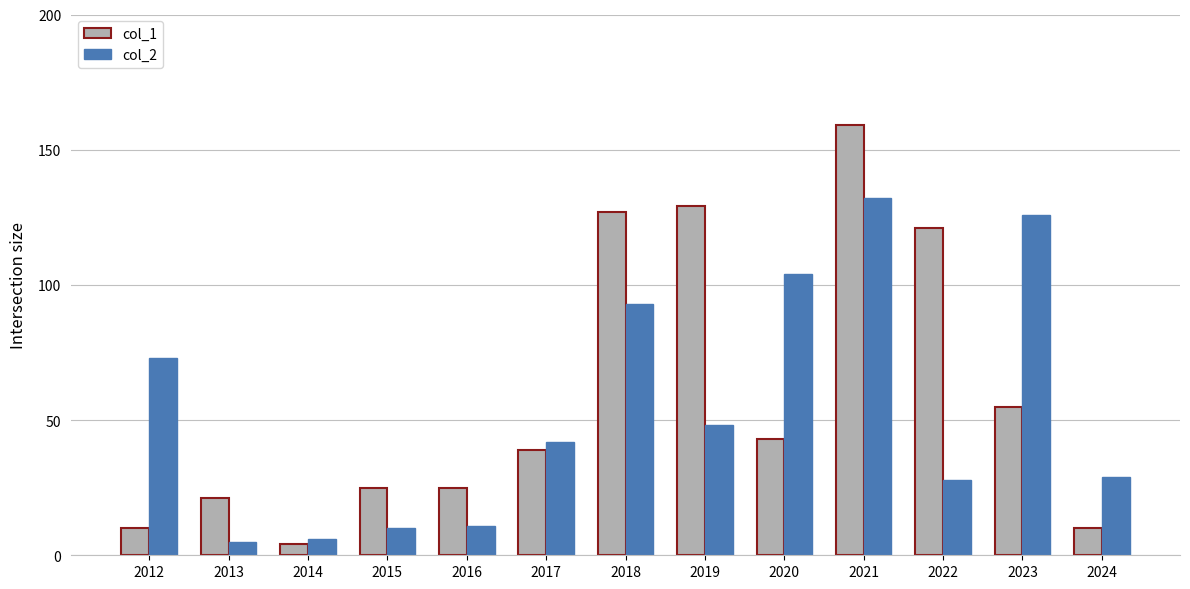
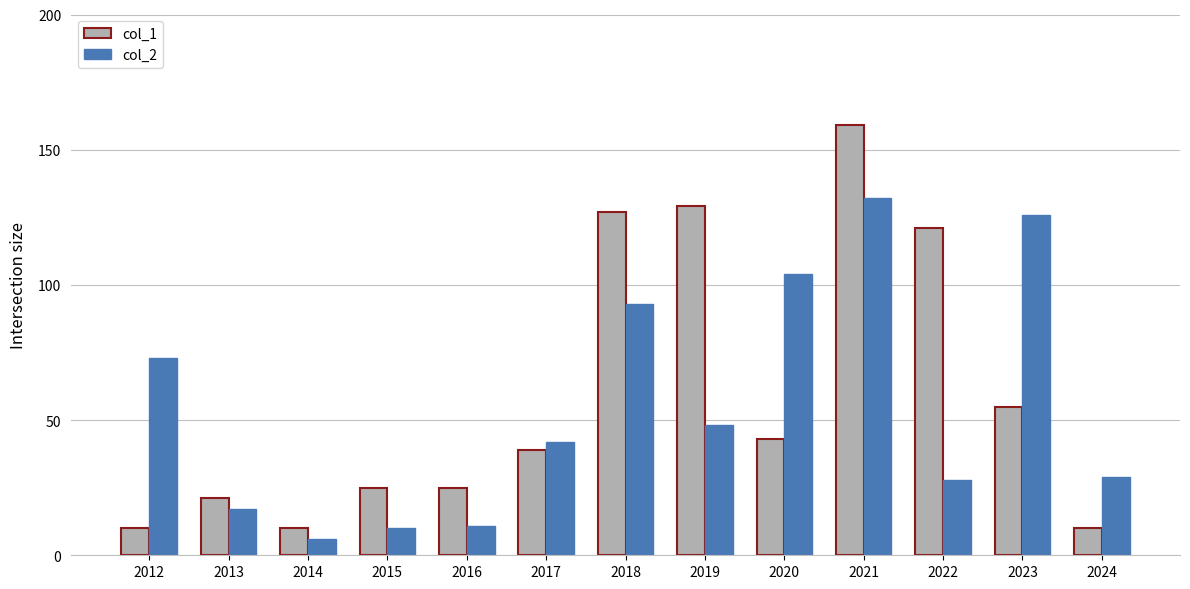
  {
    "col_1": {
      "2012": 10,
      "2013": 21,
-     "2014": 4,
+     "2014": 10,
      "2015": 25,
      "2016": 25,
      "2017": 39,
      "2018": 127,
      "2019": 129,
      "2020": 43,
      "2021": 159,
      "2022": 121,
      "2023": 55,
      "2024": 10
    },
    "col_2": {
      "2012": 73,
-     "2013": 5,
+     "2013": 17,
      "2014": 6,
      "2015": 10,
      "2016": 11,
      "2017": 42,
      "2018": 93,
      "2019": 48,
      "2020": 104,
      "2021": 132,
      "2022": 28,
      "2023": 126,
      "2024": 29
    }
  }
